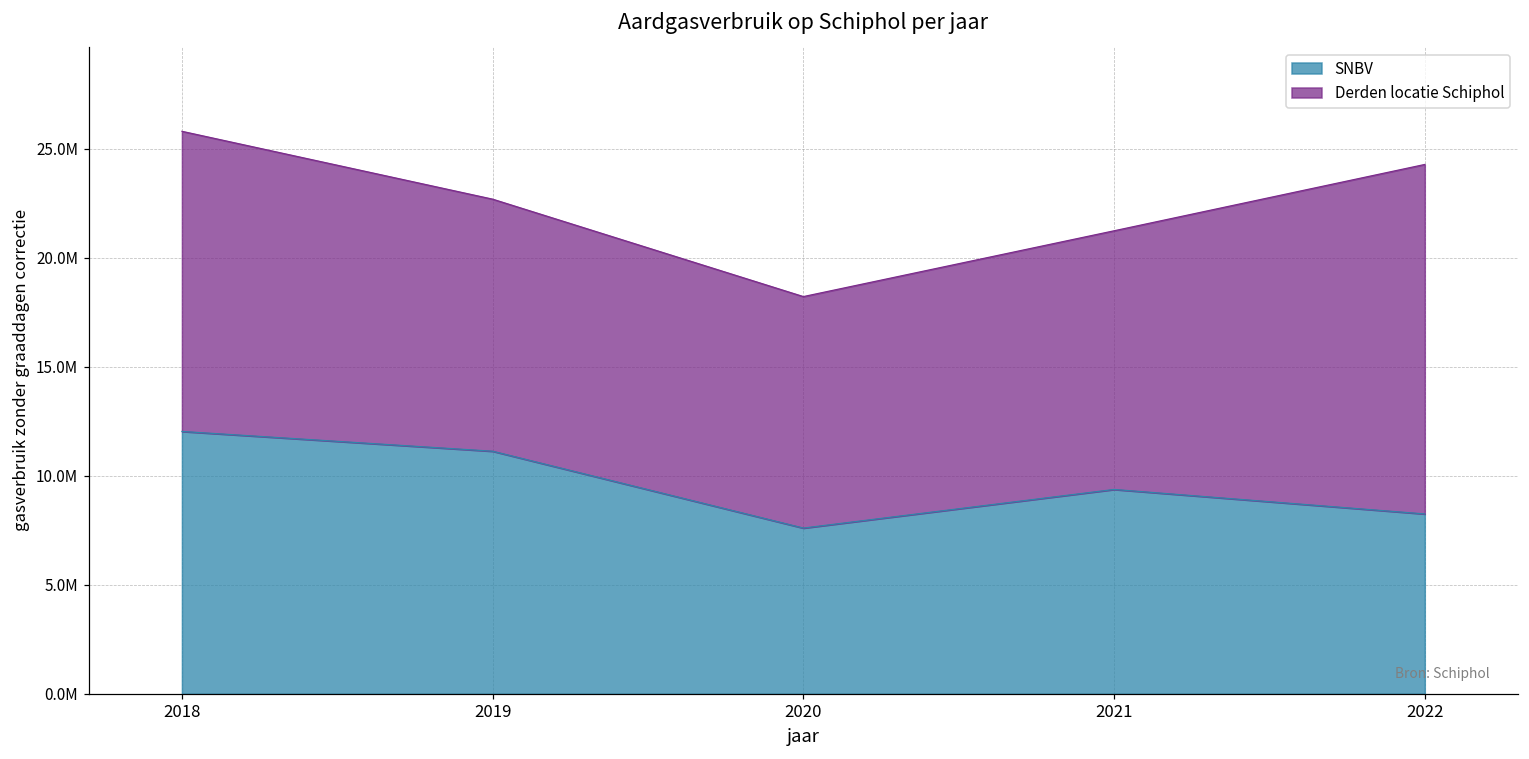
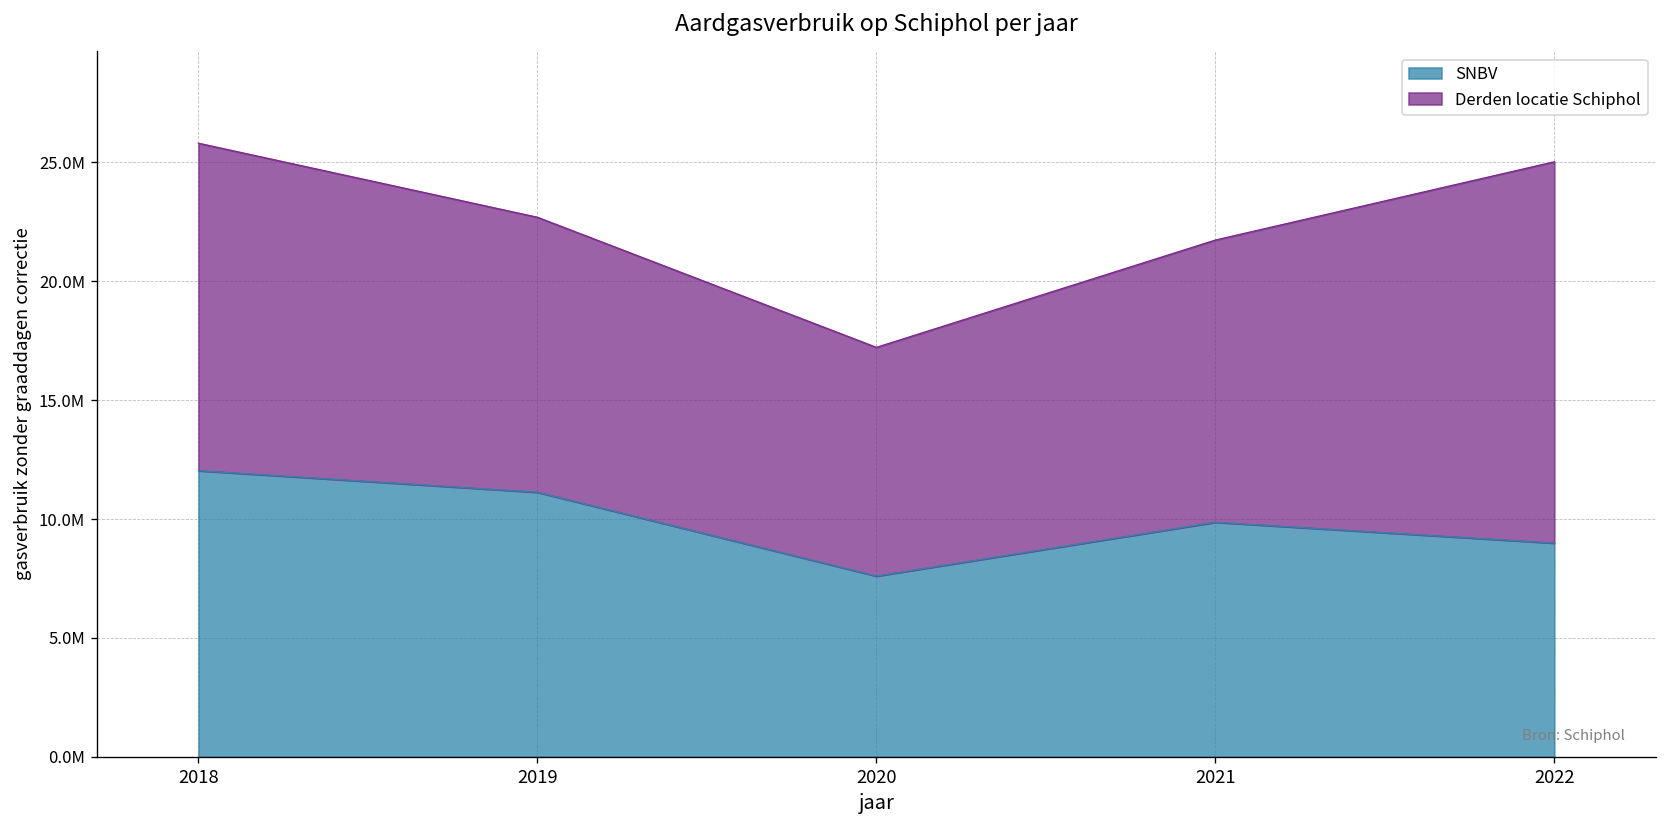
  {
    "SNBV": {
      "2018": 12000000,
      "2019": 11100000,
      "2020": 7600000,
-     "2021": 9400000,
-     "2022": 8300000
+     "2021": 9900000,
+     "2022": 9000000
    },
    "Derden locatie Schiphol": {
      "2018": 13800000,
      "2019": 11600000,
-     "2020": 10600000,
+     "2020": 9600000,
      "2021": 11900000,
      "2022": 16000000
    }
  }
